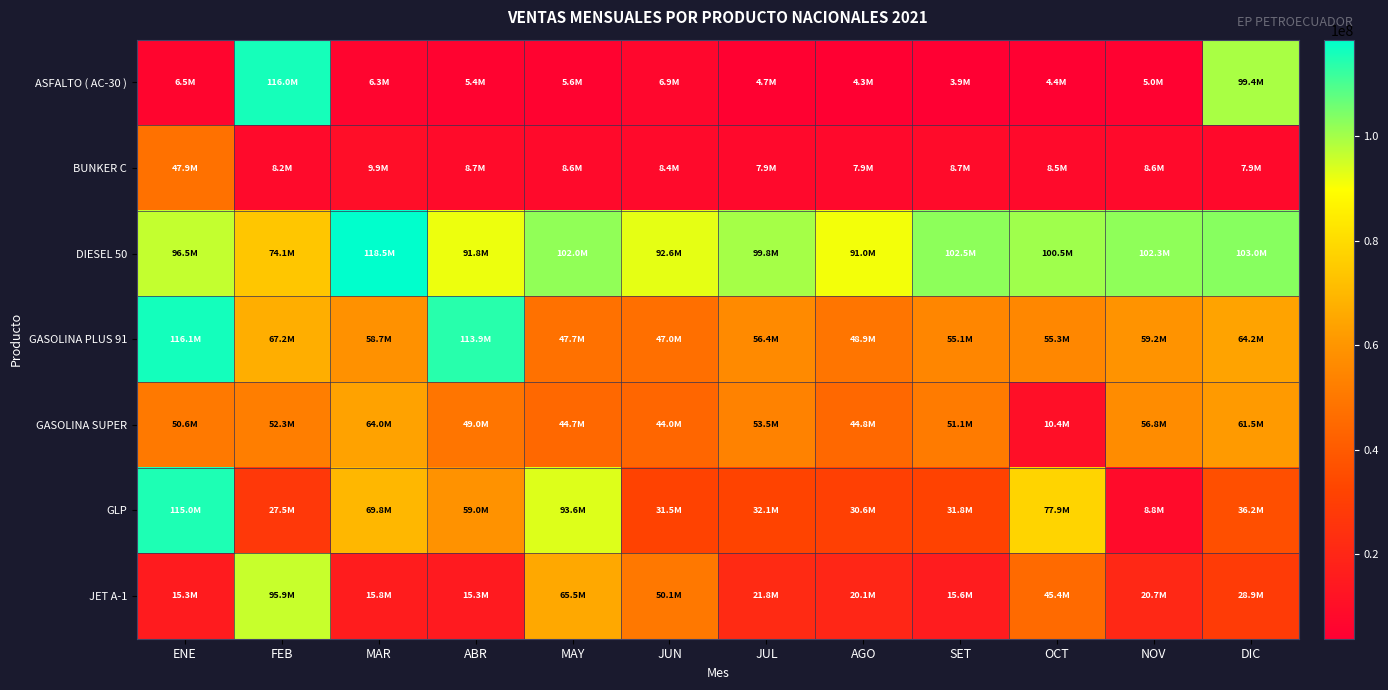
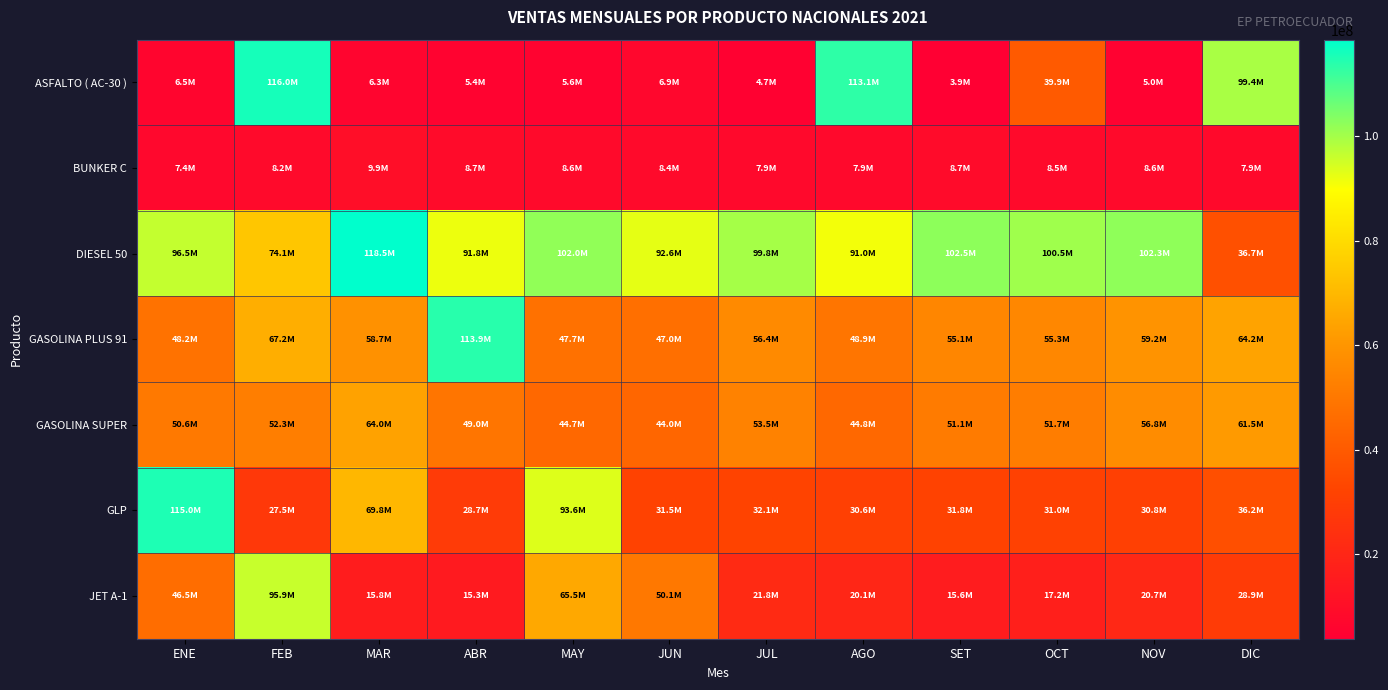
  {
    "ASFALTO ( AC-30 )": {
      "ENE": "6.5M",
      "FEB": "116.0M",
      "MAR": "6.3M",
      "ABR": "5.4M",
      "MAY": "5.6M",
      "JUN": "6.9M",
      "JUL": "4.7M",
-     "AGO": "4.3M",
+     "AGO": "113.1M",
      "SET": "3.9M",
-     "OCT": "4.4M",
+     "OCT": "39.9M",
      "NOV": "5.0M",
      "DIC": "99.4M"
    },
    "BUNKER C": {
-     "ENE": "47.9M",
+     "ENE": "7.4M",
      "FEB": "8.2M",
      "MAR": "9.9M",
      "ABR": "8.7M",
      "MAY": "8.6M",
      "JUN": "8.4M",
      "JUL": "7.9M",
      "AGO": "7.9M",
      "SET": "8.7M",
      "OCT": "8.5M",
      "NOV": "8.6M",
      "DIC": "7.9M"
    },
    "DIESEL 50": {
      "ENE": "96.5M",
      "FEB": "74.1M",
      "MAR": "118.5M",
      "ABR": "91.8M",
      "MAY": "102.0M",
      "JUN": "92.6M",
      "JUL": "99.8M",
      "AGO": "91.0M",
      "SET": "102.5M",
      "OCT": "100.5M",
      "NOV": "102.3M",
-     "DIC": "103.0M"
+     "DIC": "36.7M"
    },
    "GASOLINA PLUS 91": {
-     "ENE": "116.1M",
+     "ENE": "48.2M",
      "FEB": "67.2M",
      "MAR": "58.7M",
      "ABR": "113.9M",
      "MAY": "47.7M",
      "JUN": "47.0M",
      "JUL": "56.4M",
      "AGO": "48.9M",
      "SET": "55.1M",
      "OCT": "55.3M",
      "NOV": "59.2M",
      "DIC": "64.2M"
    },
    "GASOLINA SUPER": {
      "ENE": "50.6M",
      "FEB": "52.3M",
      "MAR": "64.0M",
      "ABR": "49.0M",
      "MAY": "44.7M",
      "JUN": "44.0M",
      "JUL": "53.5M",
      "AGO": "44.8M",
      "SET": "51.1M",
-     "OCT": "10.4M",
+     "OCT": "51.7M",
      "NOV": "56.8M",
      "DIC": "61.5M"
    },
    "GLP": {
      "ENE": "115.0M",
      "FEB": "27.5M",
      "MAR": "69.8M",
-     "ABR": "59.0M",
+     "ABR": "28.7M",
      "MAY": "93.6M",
      "JUN": "31.5M",
      "JUL": "32.1M",
      "AGO": "30.6M",
      "SET": "31.8M",
-     "OCT": "77.9M",
-     "NOV": "8.8M",
+     "OCT": "31.0M",
+     "NOV": "30.8M",
      "DIC": "36.2M"
    },
    "JET A-1": {
-     "ENE": "15.3M",
+     "ENE": "46.5M",
      "FEB": "95.9M",
      "MAR": "15.8M",
      "ABR": "15.3M",
      "MAY": "65.5M",
      "JUN": "50.1M",
      "JUL": "21.8M",
      "AGO": "20.1M",
      "SET": "15.6M",
-     "OCT": "45.4M",
+     "OCT": "17.2M",
      "NOV": "20.7M",
      "DIC": "28.9M"
    }
  }
